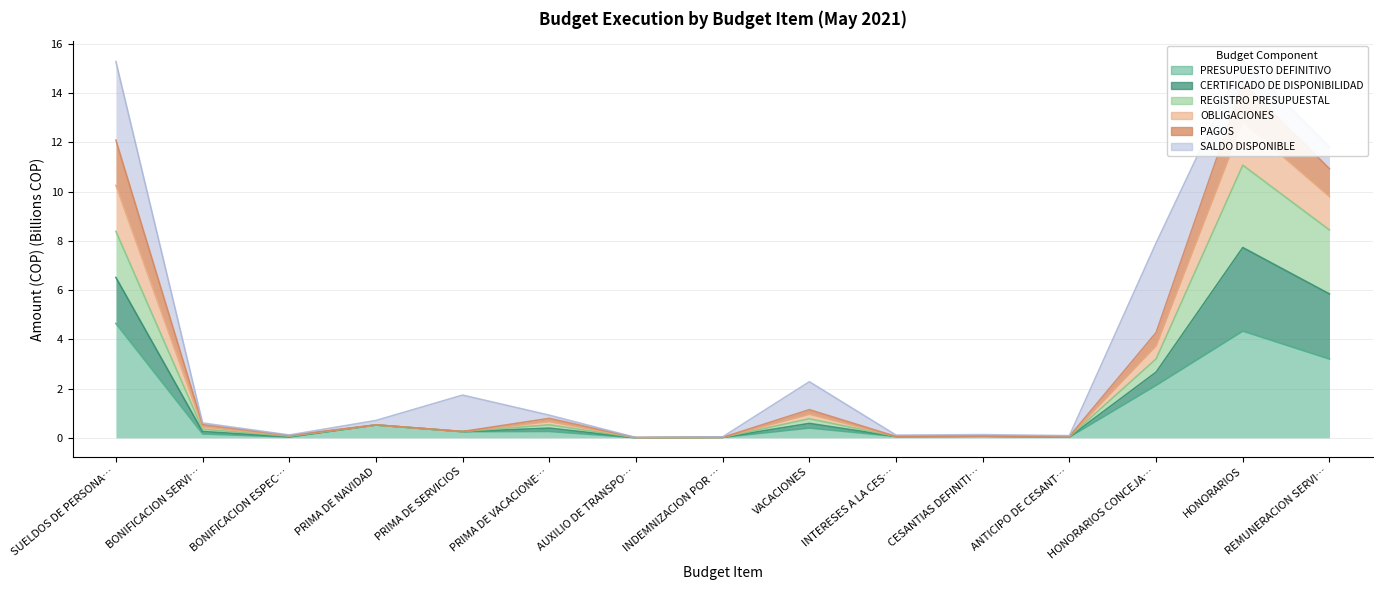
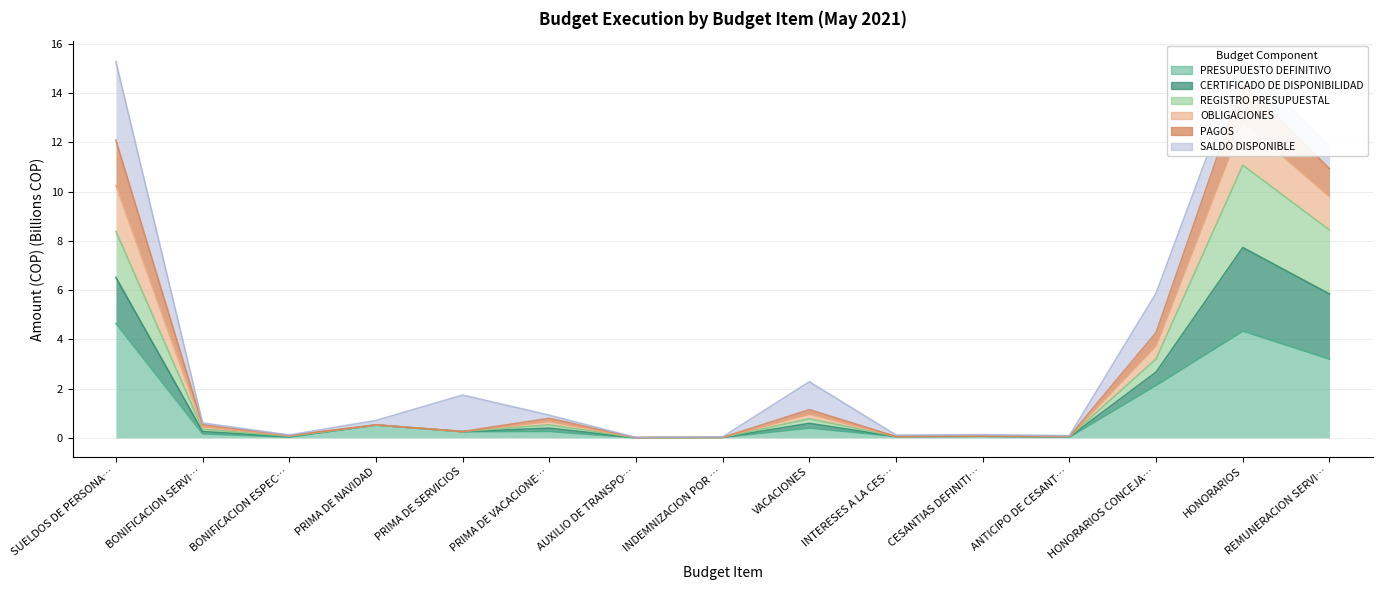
  {
    "SALDO DISPONIBLE": {
      "SUELDOS DE PERSONA…": 3.2,
      "PRIMA DE NAVIDAD": 0.2,
      "PRIMA DE SERVICIOS": 1.5,
      "PRIMA DE VACACIONE…": 0.1,
      "VACACIONES": 1.1,
-     "HONORARIOS CONCEJA…": 3.6
+     "HONORARIOS CONCEJA…": 1.6
    }
  }
